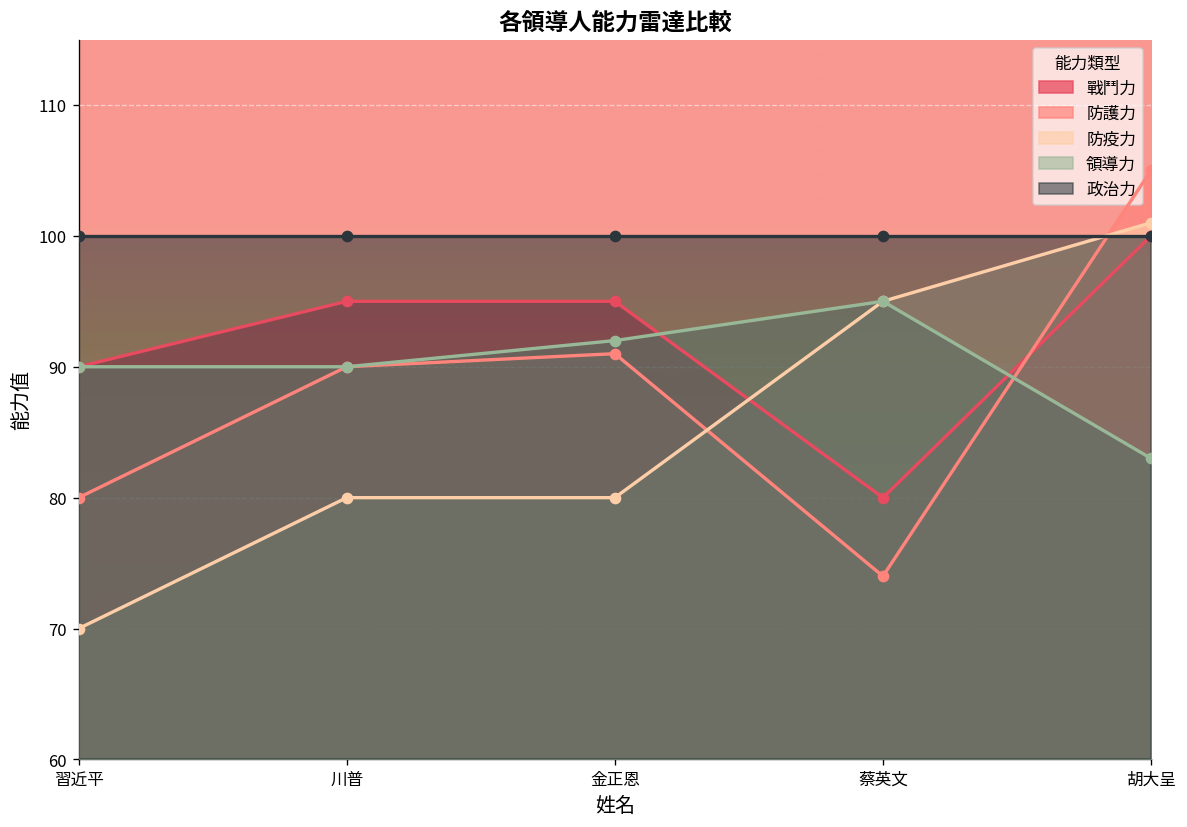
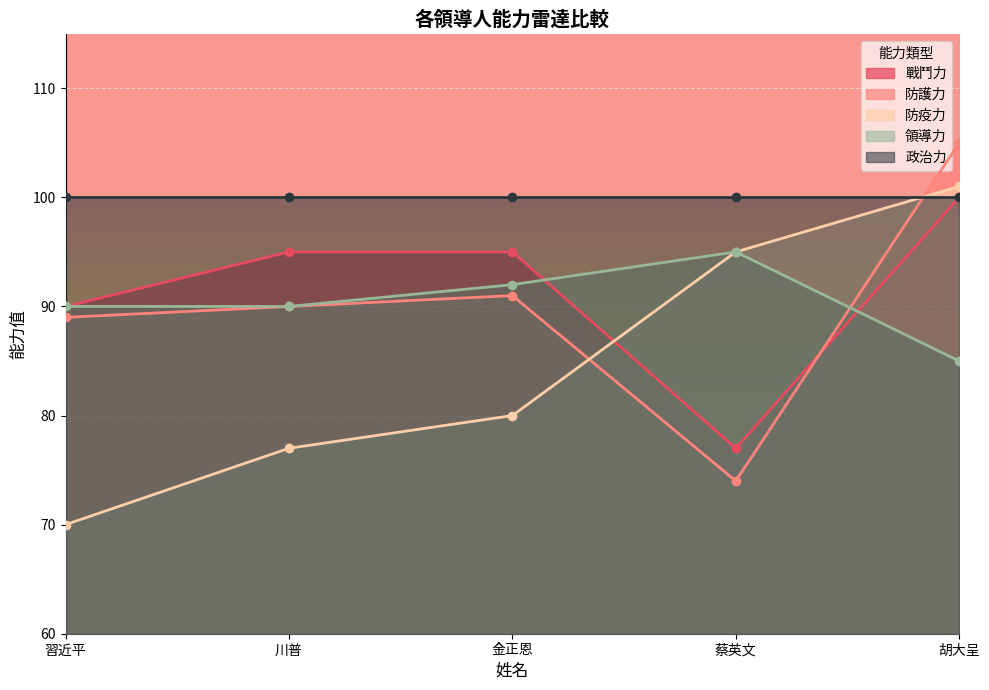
  {
    "戰鬥力": {
      "川普": 95,
      "金正恩": 95,
-     "蔡英文": 80
+     "蔡英文": 77
    },
    "防護力": {
-     "習近平": 80,
+     "習近平": 89,
      "金正恩": 91,
      "蔡英文": 74,
      "胡大呈": 105
    },
    "防疫力": {
      "習近平": 70,
-     "川普": 80,
+     "川普": 77,
      "金正恩": 80,
      "胡大呈": 101
    },
    "領導力": {
      "金正恩": 92,
-     "胡大呈": 83
+     "胡大呈": 85
    },
    "政治力": {
      "習近平": 100,
      "川普": 100,
      "金正恩": 100,
      "蔡英文": 100
    }
  }
